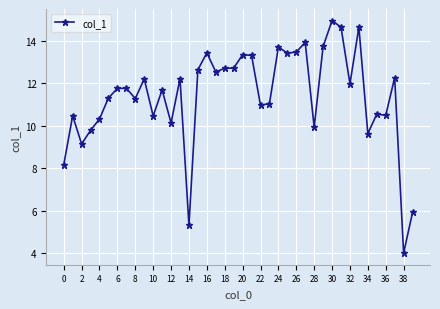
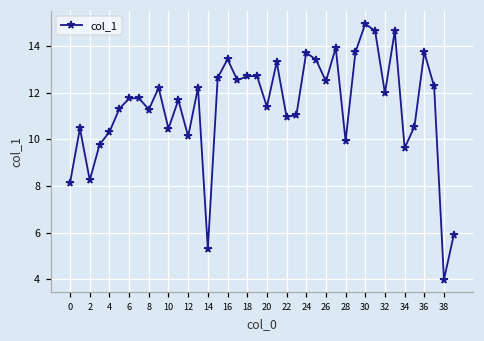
  {
    "0": 8.2,
-   "2": 9.1,
+   "2": 8.3,
    "4": 10.3,
    "6": 11.8,
    "8": 11.3,
    "10": 10.5,
    "12": 10.1,
    "14": 5.3,
    "16": 13.4,
    "18": 12.7,
-   "20": 13.4,
+   "20": 11.4,
    "22": 11.0,
    "24": 13.7,
-   "26": 13.5,
+   "26": 12.5,
    "28": 9.9,
    "30": 15.0,
    "32": 12.0,
    "34": 9.6,
-   "36": 10.5,
+   "36": 13.7,
    "38": 4.0
  }
